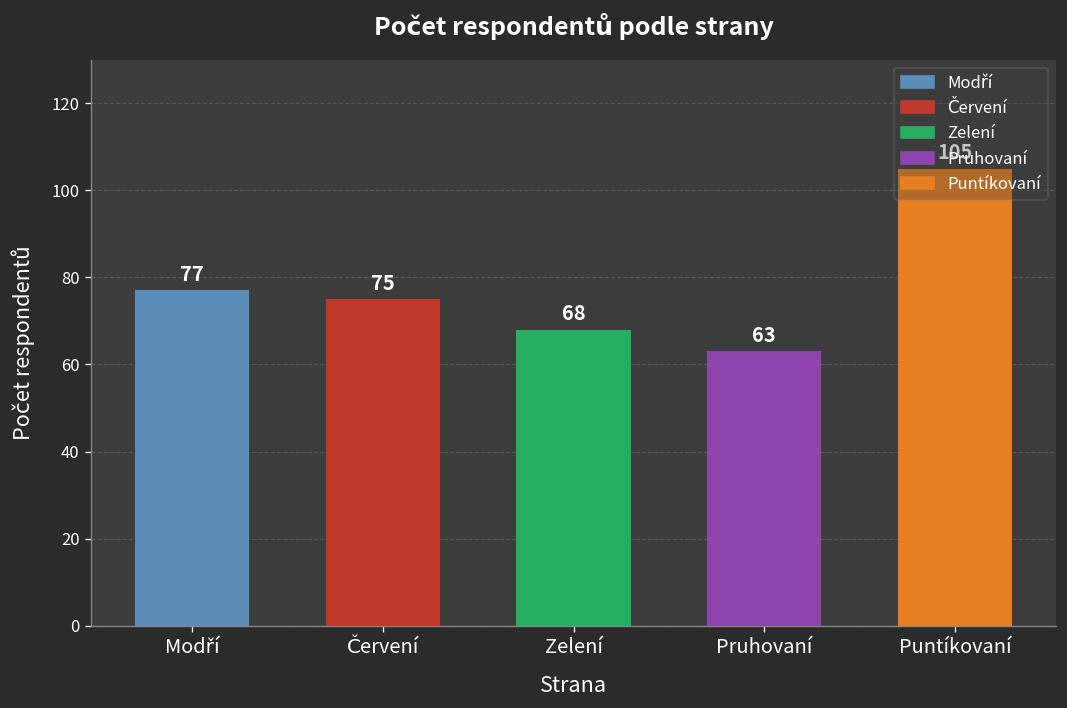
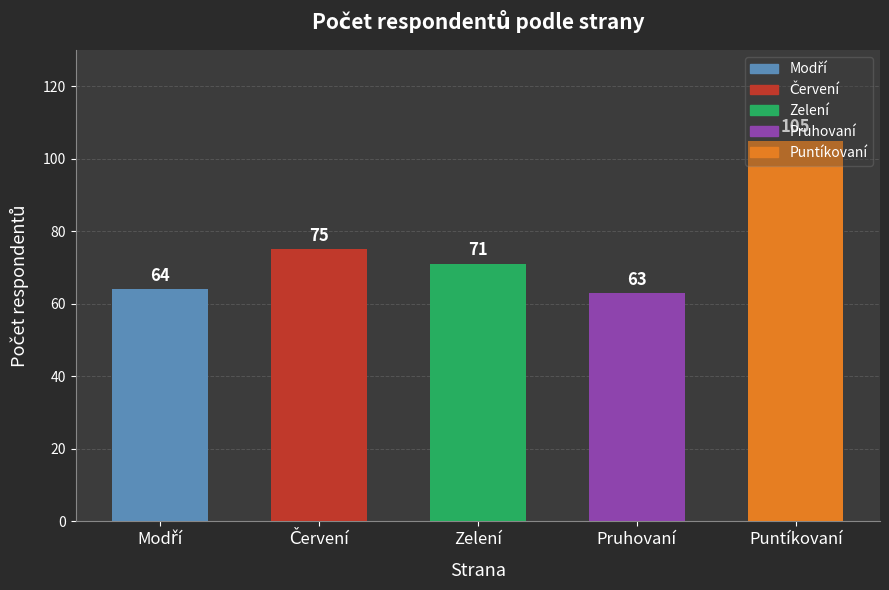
  {
-   "Modří": 77,
+   "Modří": 64,
    "Červení": 75,
-   "Zelení": 68,
+   "Zelení": 71,
    "Pruhovaní": 63
  }
